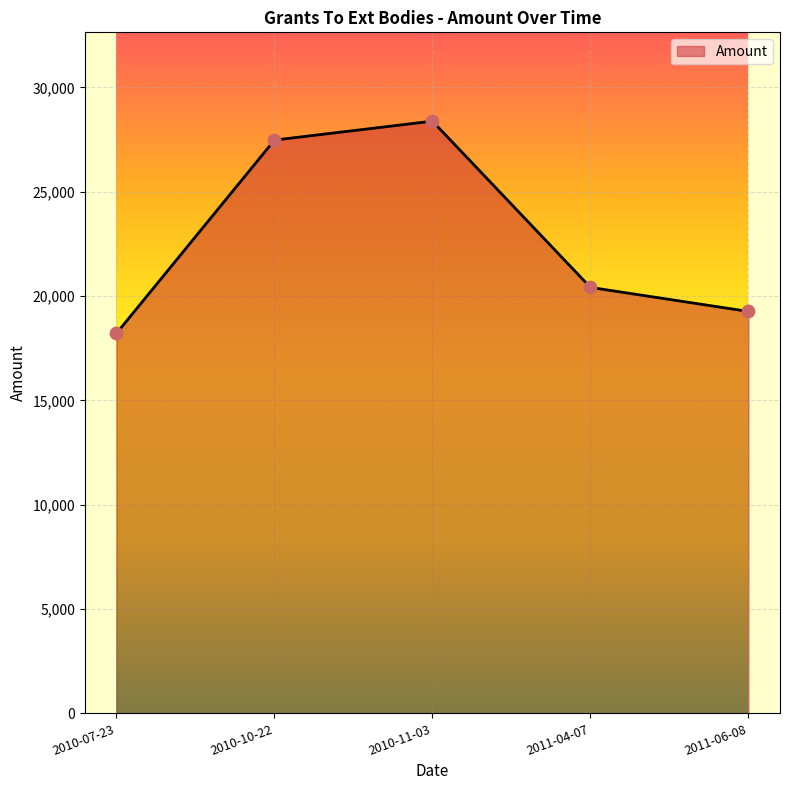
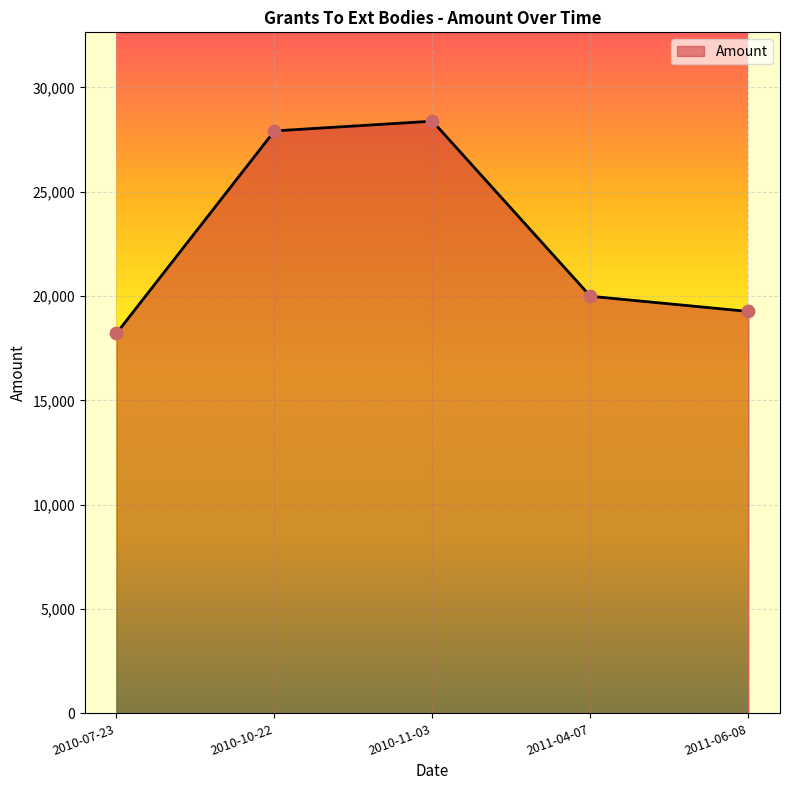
  {
    "2010-07-23": "18,200",
-   "2010-10-22": "27,500",
+   "2010-10-22": "27,900",
    "2010-11-03": "28,400",
-   "2011-04-07": "20,400",
+   "2011-04-07": "20,000",
    "2011-06-08": "19,300"
  }
